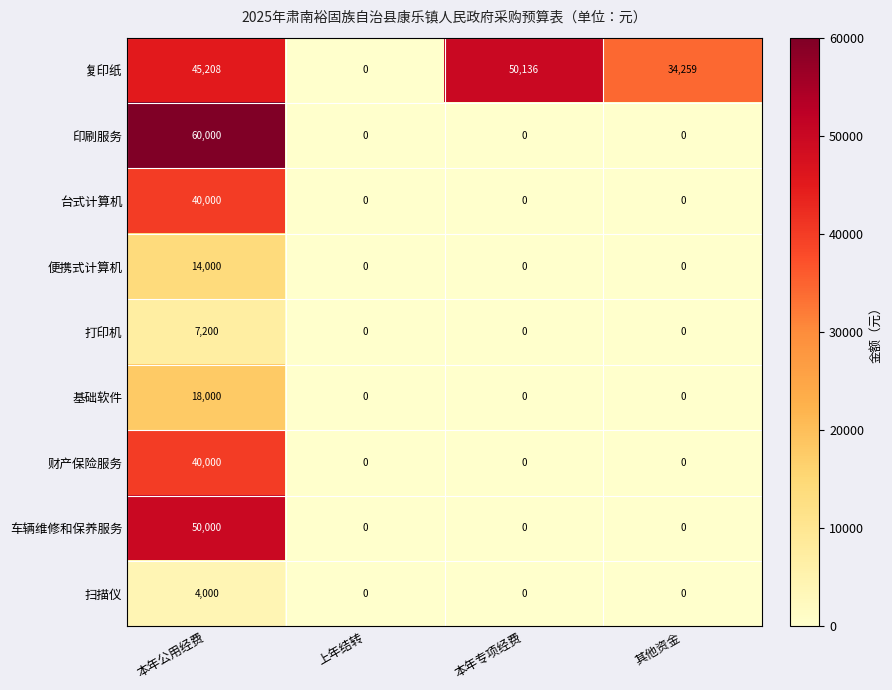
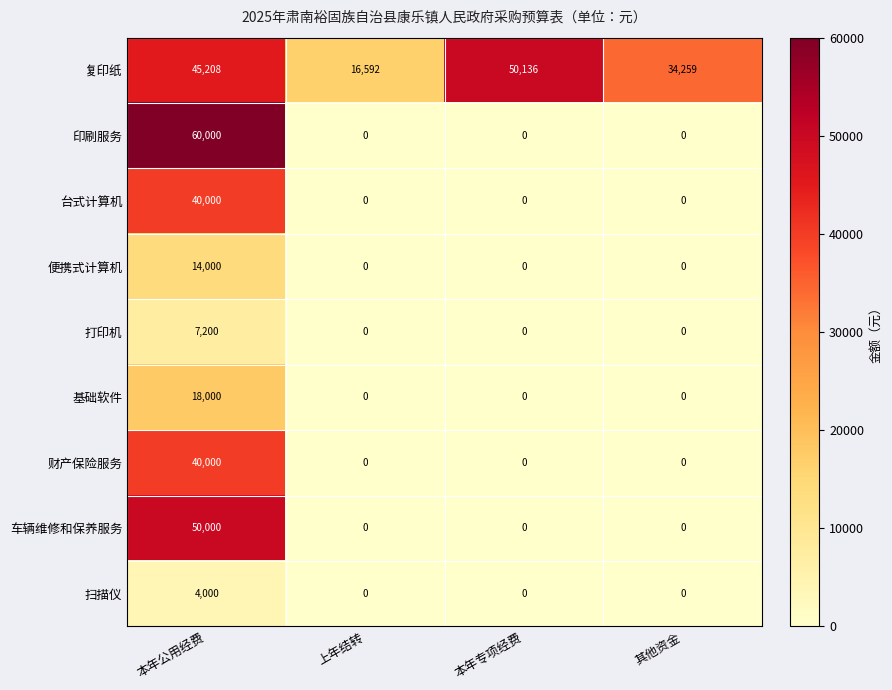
  {
    "复印纸": {
      "本年公用经费": "45,208",
-     "上年结转": "0",
+     "上年结转": "16,592",
      "本年专项经费": "50,136",
      "其他资金": "34,259"
    },
    "印刷服务": {
      "本年公用经费": "60,000",
      "上年结转": "0",
      "本年专项经费": "0",
      "其他资金": "0"
    },
    "台式计算机": {
      "本年公用经费": "40,000",
      "上年结转": "0",
      "本年专项经费": "0",
      "其他资金": "0"
    },
    "便携式计算机": {
      "本年公用经费": "14,000",
      "上年结转": "0",
      "本年专项经费": "0",
      "其他资金": "0"
    },
    "打印机": {
      "本年公用经费": "7,200",
      "上年结转": "0",
      "本年专项经费": "0",
      "其他资金": "0"
    },
    "基础软件": {
      "本年公用经费": "18,000",
      "上年结转": "0",
      "本年专项经费": "0",
      "其他资金": "0"
    },
    "财产保险服务": {
      "本年公用经费": "40,000",
      "上年结转": "0",
      "本年专项经费": "0",
      "其他资金": "0"
    },
    "车辆维修和保养服务": {
      "本年公用经费": "50,000",
      "上年结转": "0",
      "本年专项经费": "0",
      "其他资金": "0"
    },
    "扫描仪": {
      "本年公用经费": "4,000",
      "上年结转": "0",
      "本年专项经费": "0",
      "其他资金": "0"
    }
  }
